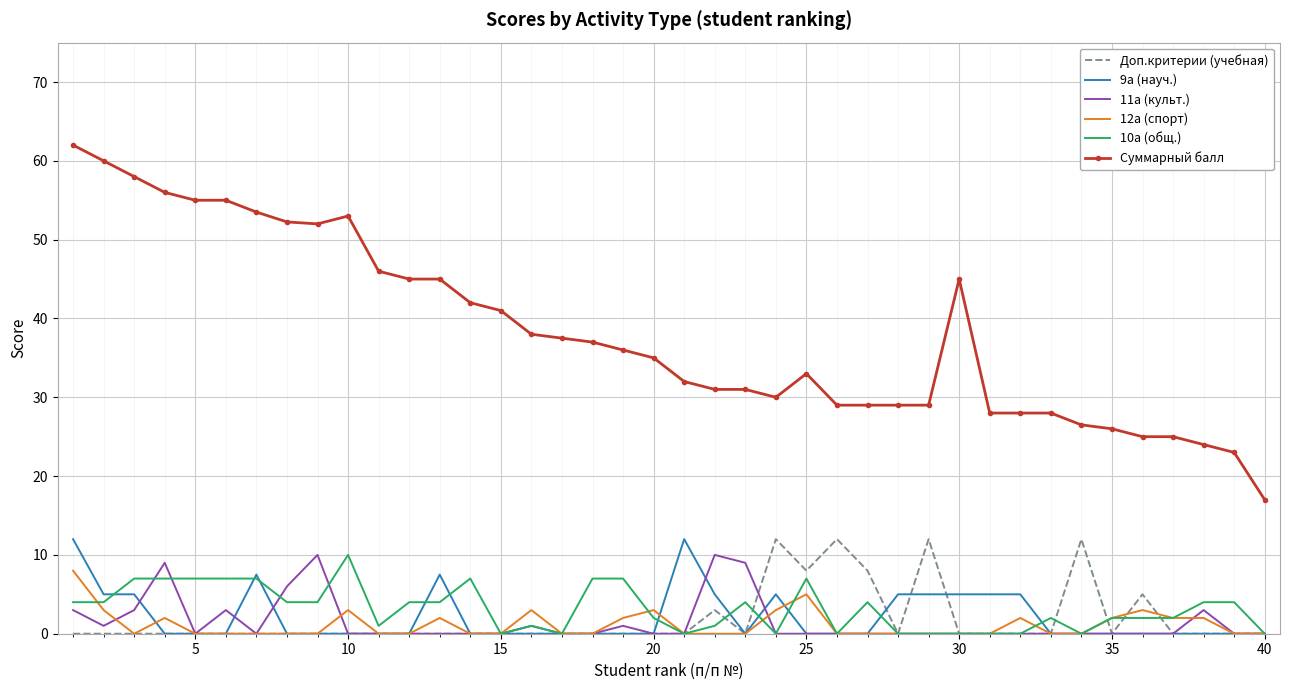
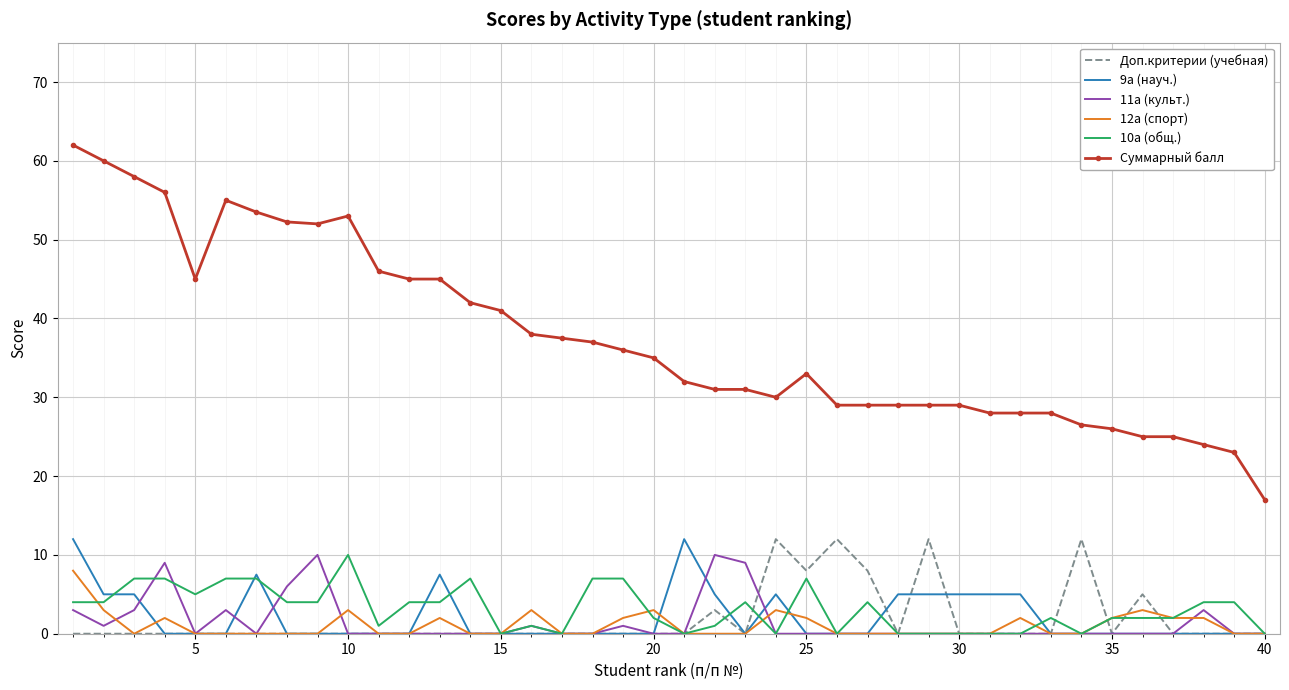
  {
    "Доп.критерии (учебная)": {
      "25": 8
    },
    "9а (науч.)": {
      "30": 5
    },
    "12а (спорт)": {
      "10": 3,
      "20": 3,
-     "25": 5
+     "25": 2
    },
    "10а (общ.)": {
-     "5": 7,
+     "5": 5,
      "10": 10,
      "20": 2,
      "25": 7
    },
    "Суммарный балл": {
-     "5": 55,
+     "5": 45,
      "10": 53,
      "15": 41,
      "20": 35,
      "25": 33,
-     "30": 45,
+     "30": 29,
      "35": 26,
      "40": 17
    }
  }
